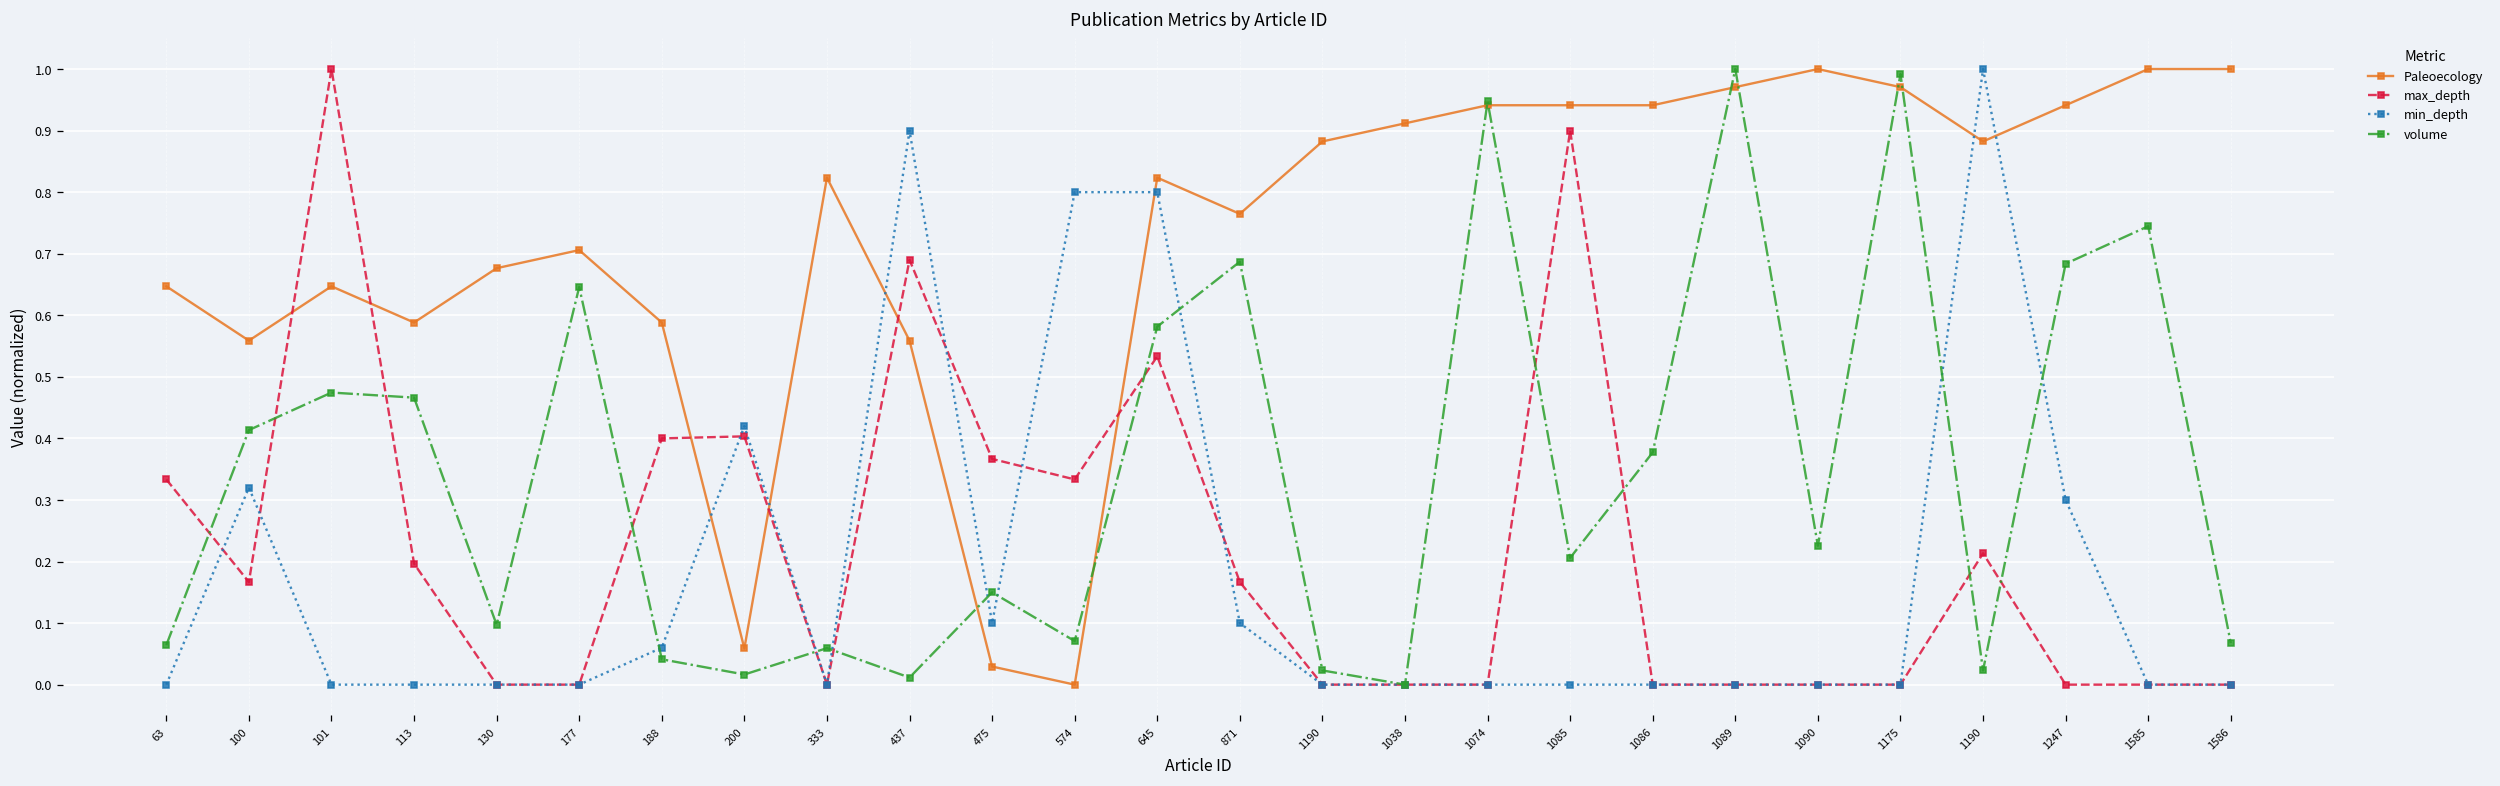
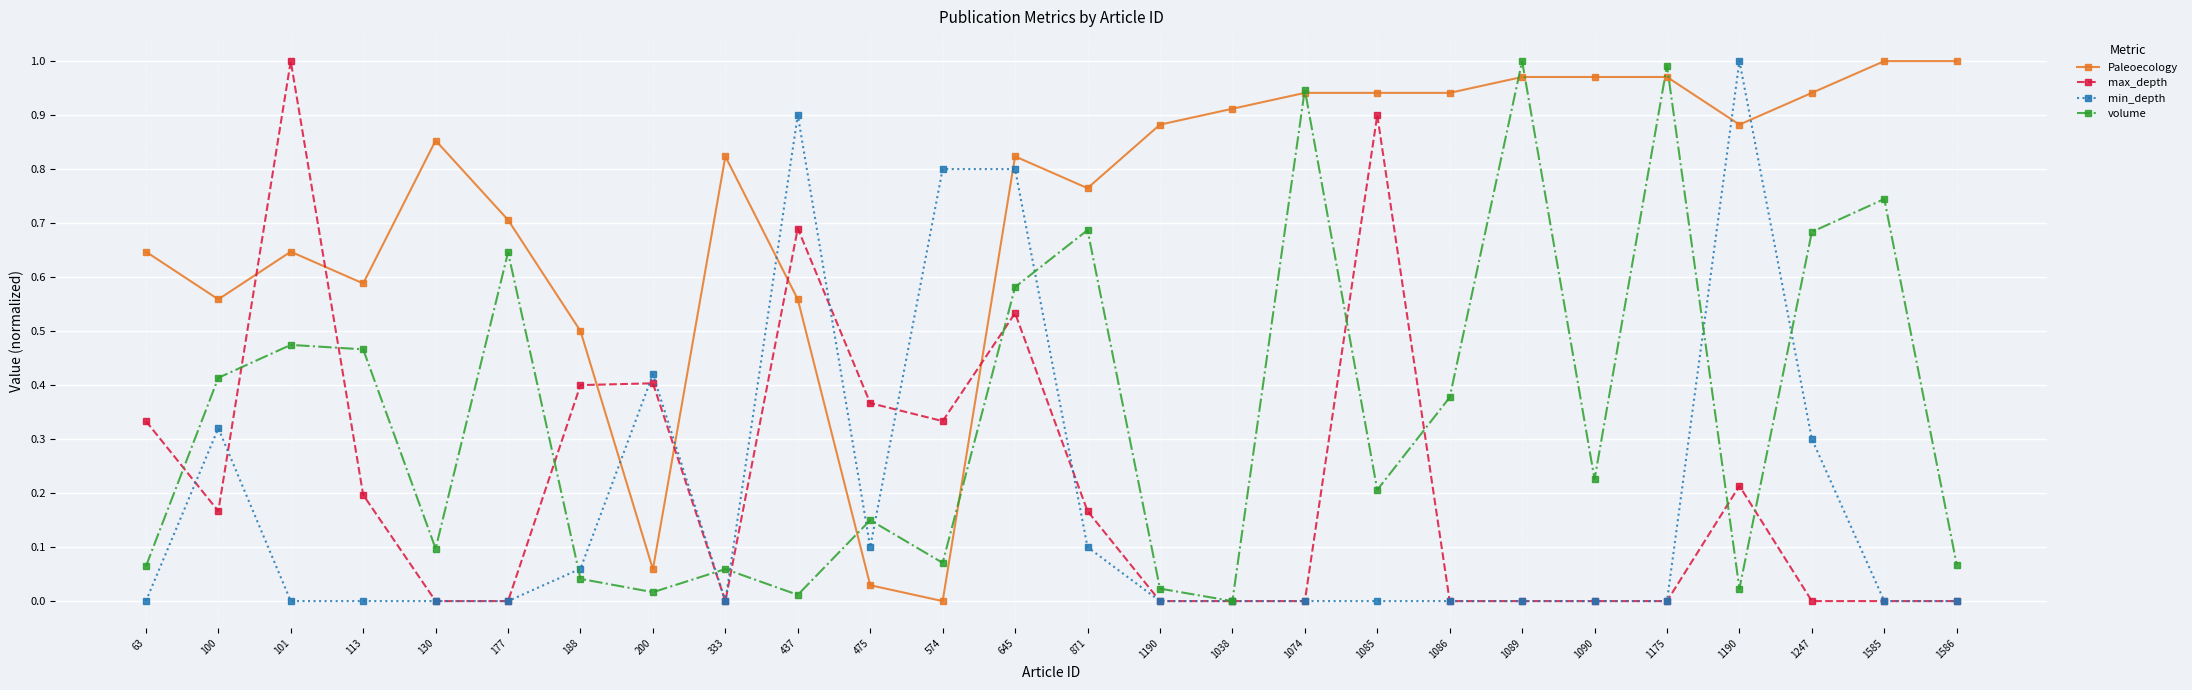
  {
    "Paleoecology": {
      "63": 0.65,
      "100": 0.56,
      "101": 0.65,
      "113": 0.59,
-     "130": 0.68,
+     "130": 0.85,
      "177": 0.71,
-     "188": 0.59,
+     "188": 0.50,
      "200": 0.06,
      "333": 0.82,
      "437": 0.56,
      "475": 0.03,
      "574": 0.00,
      "645": 0.82,
      "871": 0.76,
      "1038": 0.91,
      "1074": 0.94,
      "1085": 0.94,
      "1086": 0.94,
      "1089": 0.97,
-     "1090": 1.00,
+     "1090": 0.97,
      "1175": 0.97,
      "1247": 0.94,
      "1585": 1.00,
      "1586": 1.00
    },
    "max_depth": {
      "63": 0.33,
      "100": 0.17,
      "101": 1.00,
      "113": 0.20,
      "188": 0.40,
      "200": 0.40,
      "437": 0.69,
      "475": 0.37,
      "574": 0.33,
      "645": 0.53,
      "871": 0.17,
      "1085": 0.90,
      "1247": 0.00
    },
    "min_depth": {
      "63": 0.00,
      "100": 0.32,
      "101": 0.00,
      "113": 0.00,
      "188": 0.06,
      "200": 0.42,
      "437": 0.90,
      "475": 0.10,
      "574": 0.80,
      "645": 0.80,
      "871": 0.10,
      "1085": 0.00,
      "1247": 0.30
    },
    "volume": {
      "63": 0.06,
      "100": 0.41,
      "101": 0.47,
      "113": 0.47,
      "130": 0.10,
      "177": 0.65,
      "188": 0.04,
      "200": 0.02,
      "333": 0.06,
      "437": 0.01,
      "475": 0.15,
      "574": 0.07,
      "645": 0.58,
      "871": 0.69,
      "1074": 0.95,
      "1085": 0.21,
      "1086": 0.38,
      "1089": 1.00,
      "1090": 0.23,
      "1175": 0.99,
      "1247": 0.68,
      "1585": 0.74,
      "1586": 0.07
    }
  }
